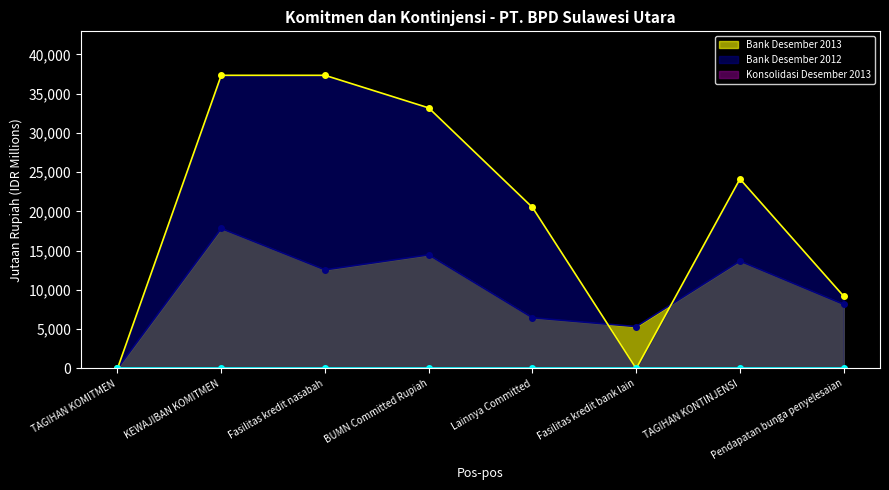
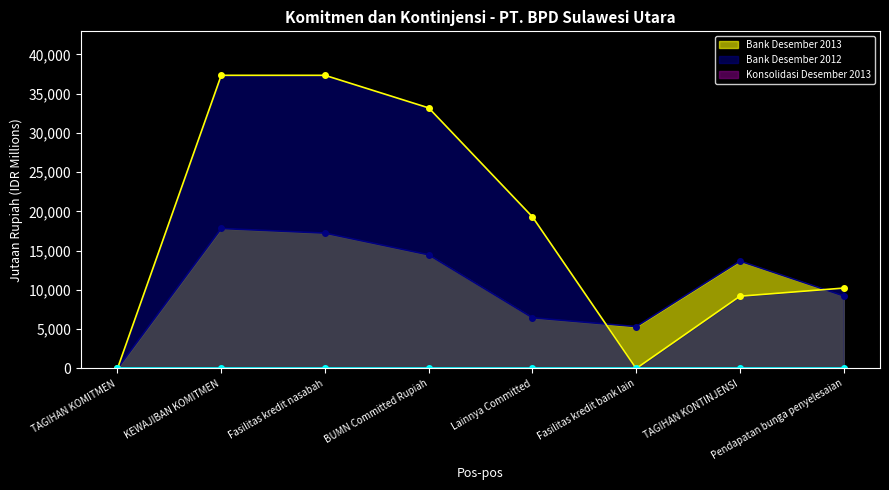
  {
    "Bank Desember 2013": {
      "KEWAJIBAN KOMITMEN": "18,000",
-     "Fasilitas kredit nasabah": "13,000",
+     "Fasilitas kredit nasabah": "17,000",
      "BUMN Committed Rupiah": "14,000",
      "Lainnya Committed": "6,000",
      "Fasilitas kredit bank lain": "5,000",
      "TAGIHAN KONTINJENSI": "14,000",
-     "Pendapatan bunga penyelesaian": "8,000"
+     "Pendapatan bunga penyelesaian": "9,000"
    },
    "Bank Desember 2012": {
      "KEWAJIBAN KOMITMEN": "37,000",
      "Fasilitas kredit nasabah": "37,000",
      "BUMN Committed Rupiah": "33,000",
-     "Lainnya Committed": "21,000",
-     "TAGIHAN KONTINJENSI": "24,000",
-     "Pendapatan bunga penyelesaian": "9,000"
+     "Lainnya Committed": "19,000",
+     "TAGIHAN KONTINJENSI": "9,000",
+     "Pendapatan bunga penyelesaian": "10,000"
    },
    "Konsolidasi Desember 2013": {
      "KEWAJIBAN KOMITMEN": "0",
      "Fasilitas kredit nasabah": "0",
      "BUMN Committed Rupiah": "0",
      "Lainnya Committed": "0",
      "TAGIHAN KONTINJENSI": "0",
      "Pendapatan bunga penyelesaian": "0"
    }
  }
